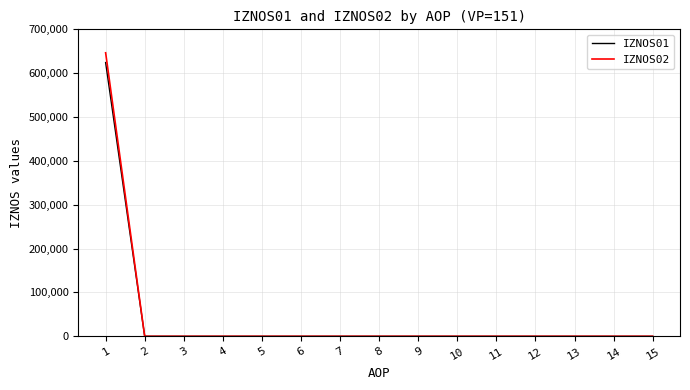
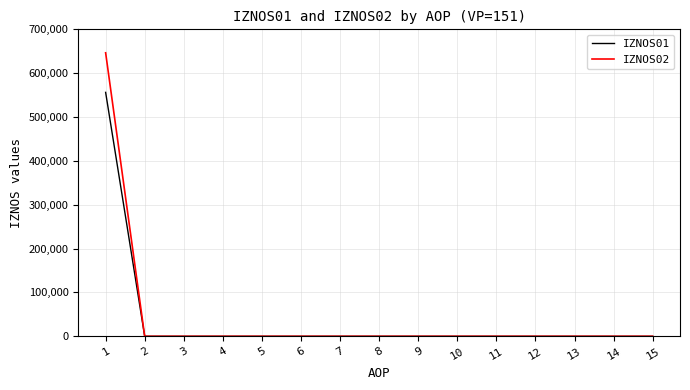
  {
    "IZNOS01": {
-     "1": "620,000"
+     "1": "560,000"
    },
    "IZNOS02": {
      "1": "650,000"
    }
  }
